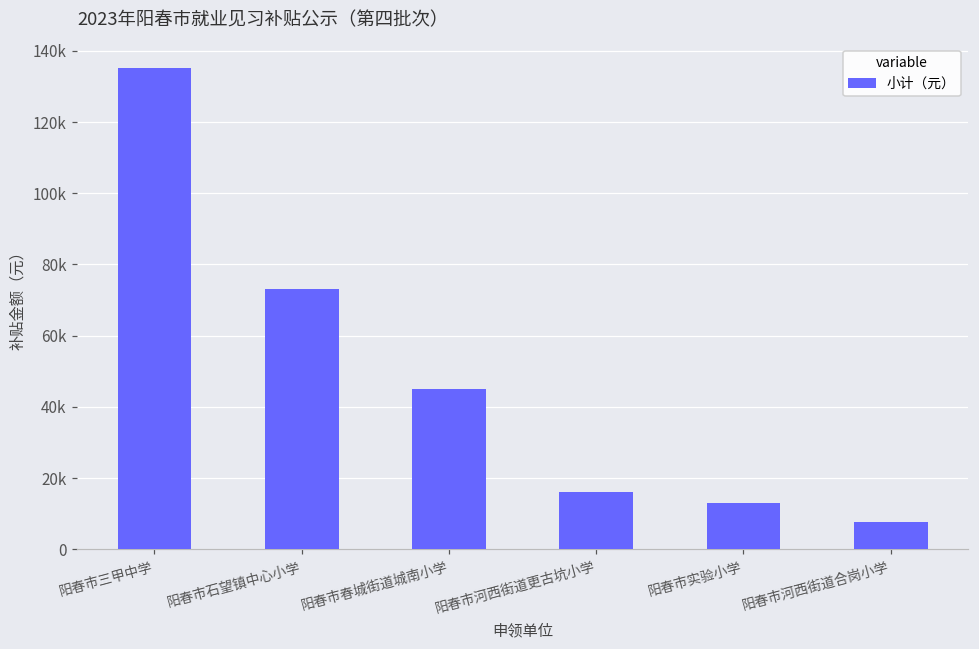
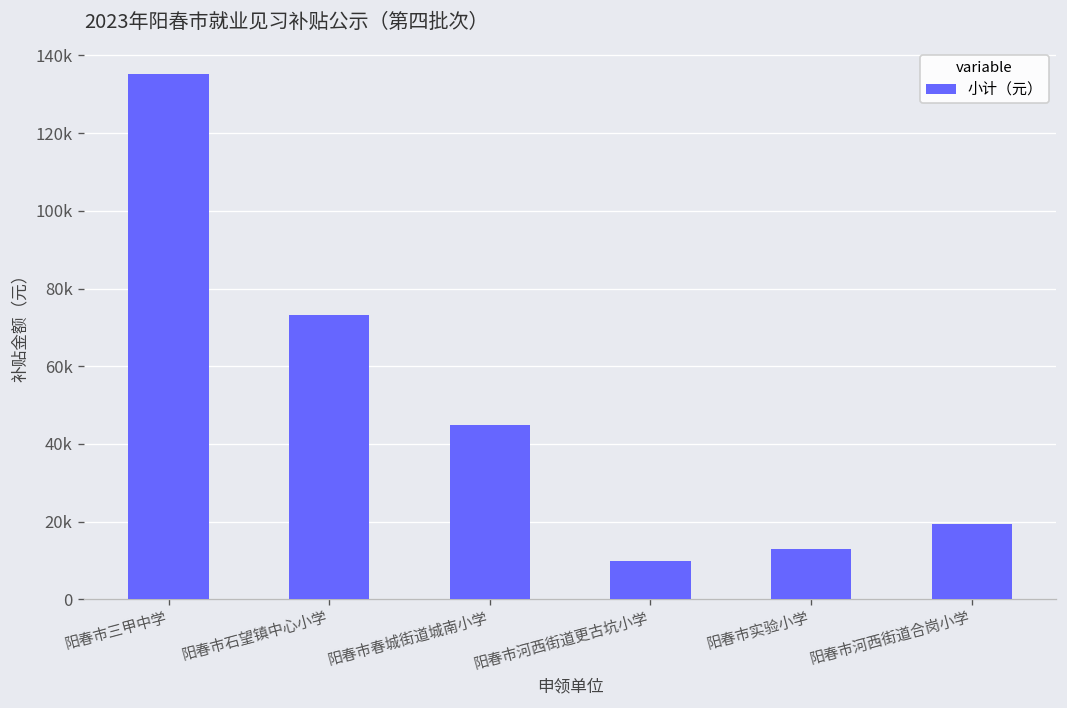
  {
    "阳春市三甲中学": 135000,
    "阳春市石望镇中心小学": 73000,
    "阳春市春城街道城南小学": 45000,
-   "阳春市河西街道更古坑小学": 16000,
+   "阳春市河西街道更古坑小学": 10000,
    "阳春市实验小学": 13000,
-   "阳春市河西街道合岗小学": 8000
+   "阳春市河西街道合岗小学": 19000
  }
